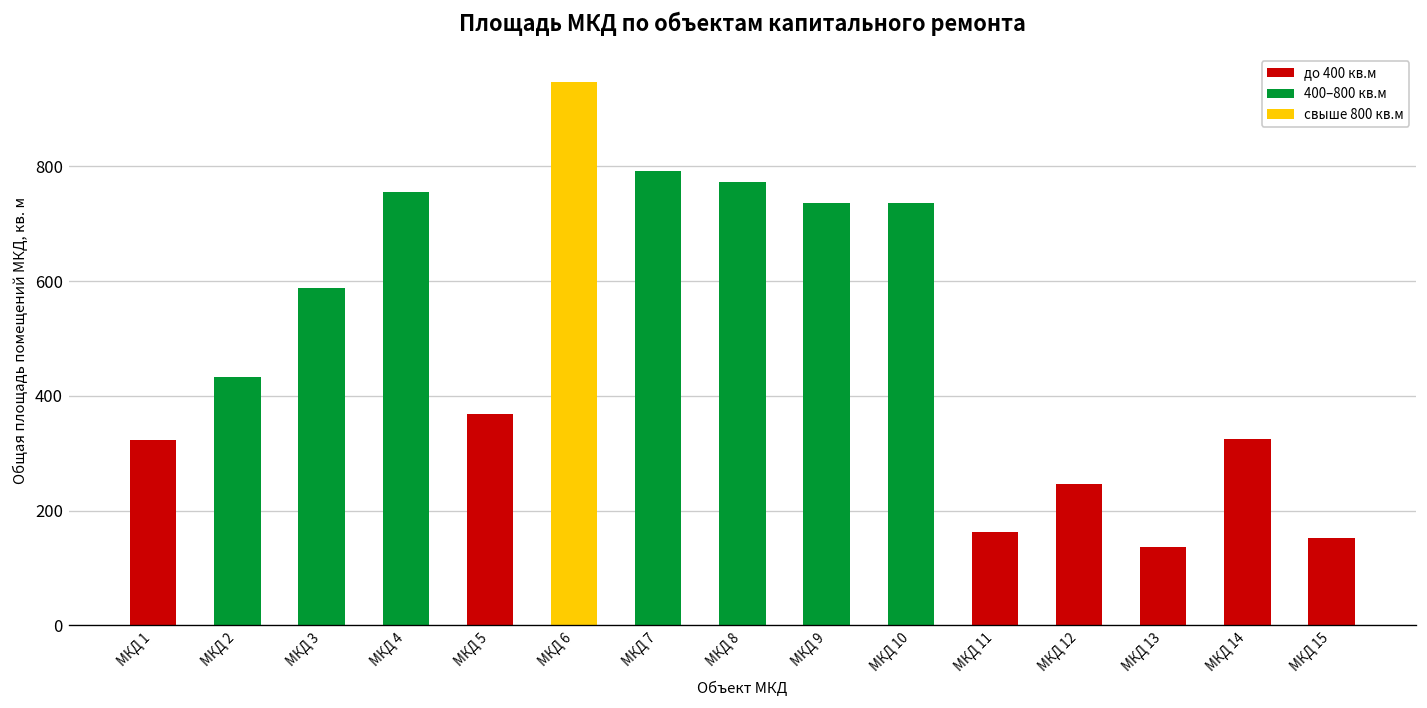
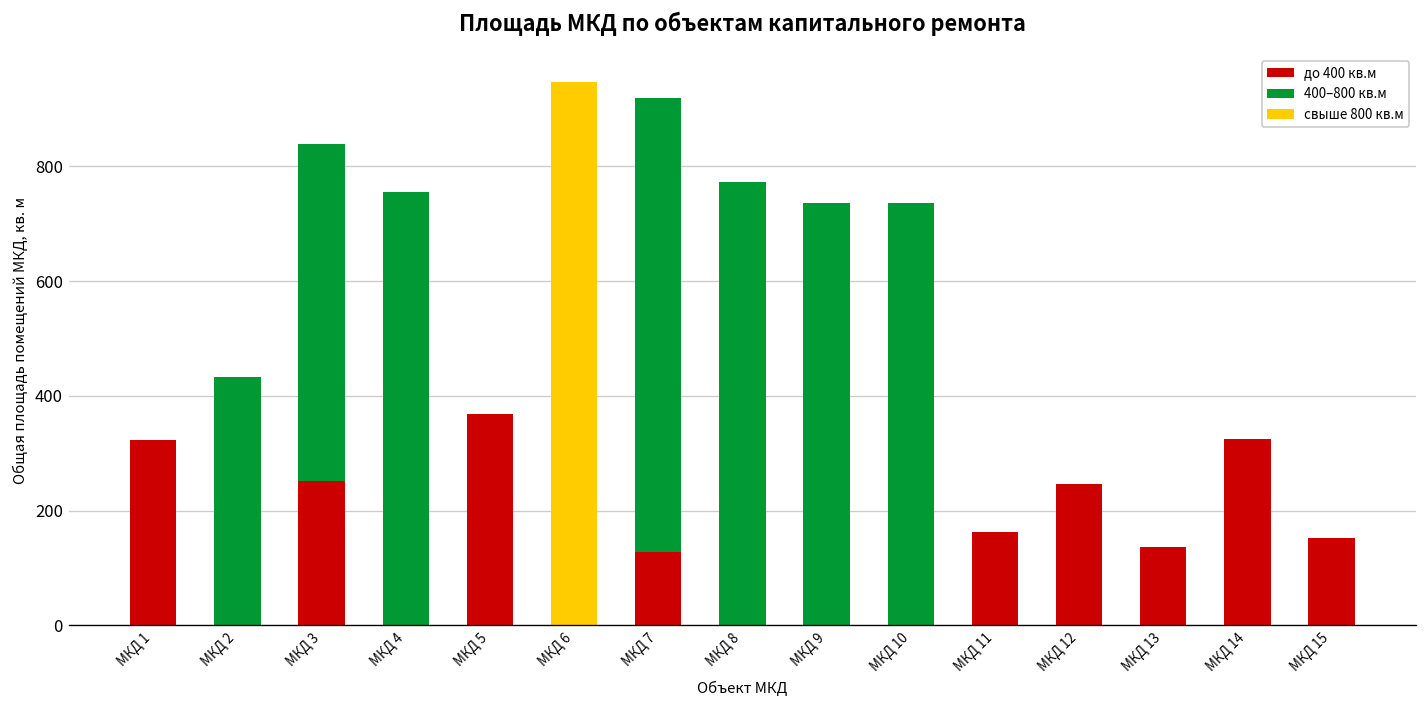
  {
    "до 400 кв.м": {
      "МКД 1": 320,
      "МКД 2": 0,
-     "МКД 3": 0,
+     "МКД 3": 250,
      "МКД 4": 0,
      "МКД 5": 370,
      "МКД 6": 0,
-     "МКД 7": 0,
+     "МКД 7": 130,
      "МКД 8": 0,
      "МКД 9": 0,
      "МКД 10": 0,
      "МКД 11": 160,
      "МКД 12": 250,
      "МКД 13": 140,
      "МКД 14": 320,
      "МКД 15": 150
    },
    "400–800 кв.м": {
      "МКД 1": 0,
      "МКД 2": 430,
      "МКД 3": 590,
      "МКД 4": 760,
      "МКД 5": 0,
      "МКД 6": 0,
      "МКД 7": 790,
      "МКД 8": 770,
      "МКД 9": 740,
      "МКД 10": 740,
      "МКД 11": 0,
      "МКД 12": 0,
      "МКД 13": 0,
      "МКД 14": 0,
      "МКД 15": 0
    },
    "свыше 800 кв.м": {
      "МКД 1": 0,
      "МКД 2": 0,
      "МКД 3": 0,
      "МКД 4": 0,
      "МКД 5": 0,
      "МКД 6": 950,
      "МКД 7": 0,
      "МКД 8": 0,
      "МКД 9": 0,
      "МКД 10": 0,
      "МКД 11": 0,
      "МКД 12": 0,
      "МКД 13": 0,
      "МКД 14": 0,
      "МКД 15": 0
    }
  }
